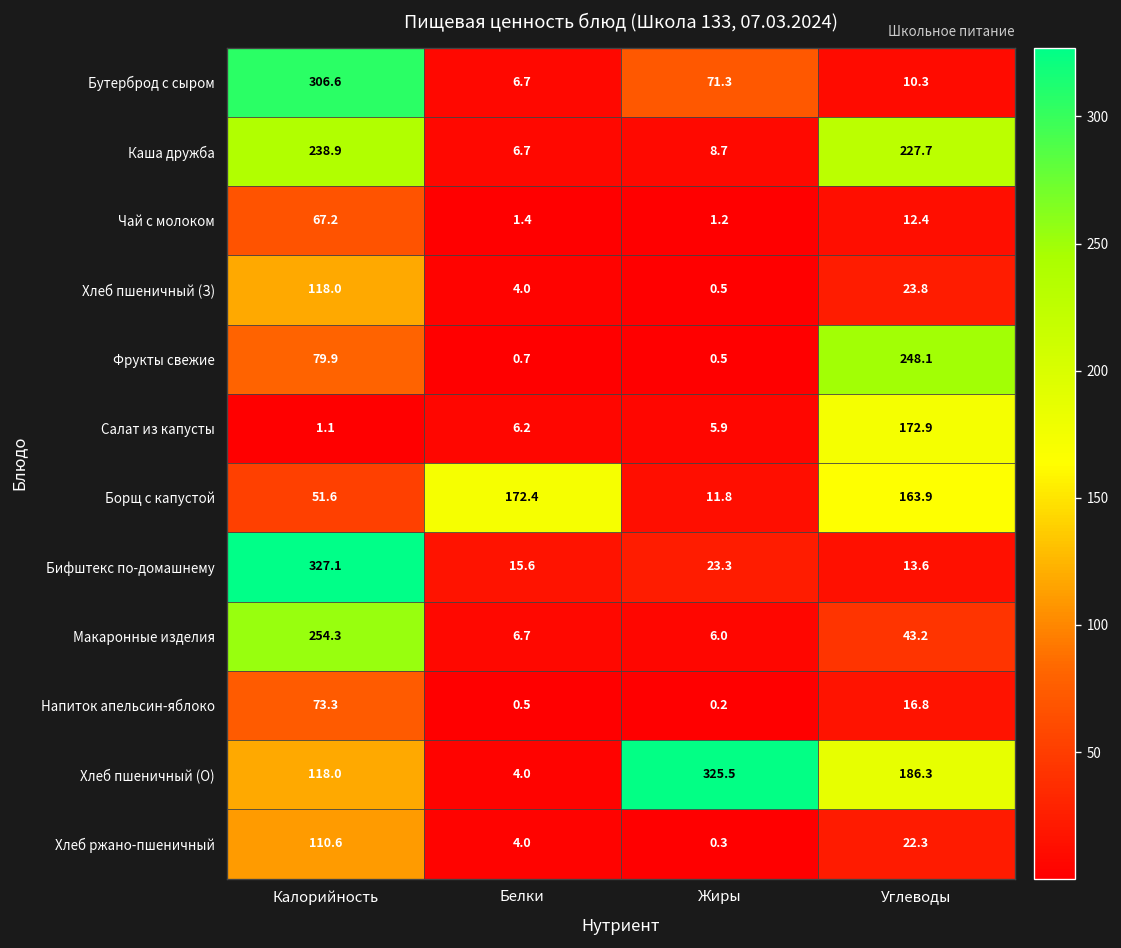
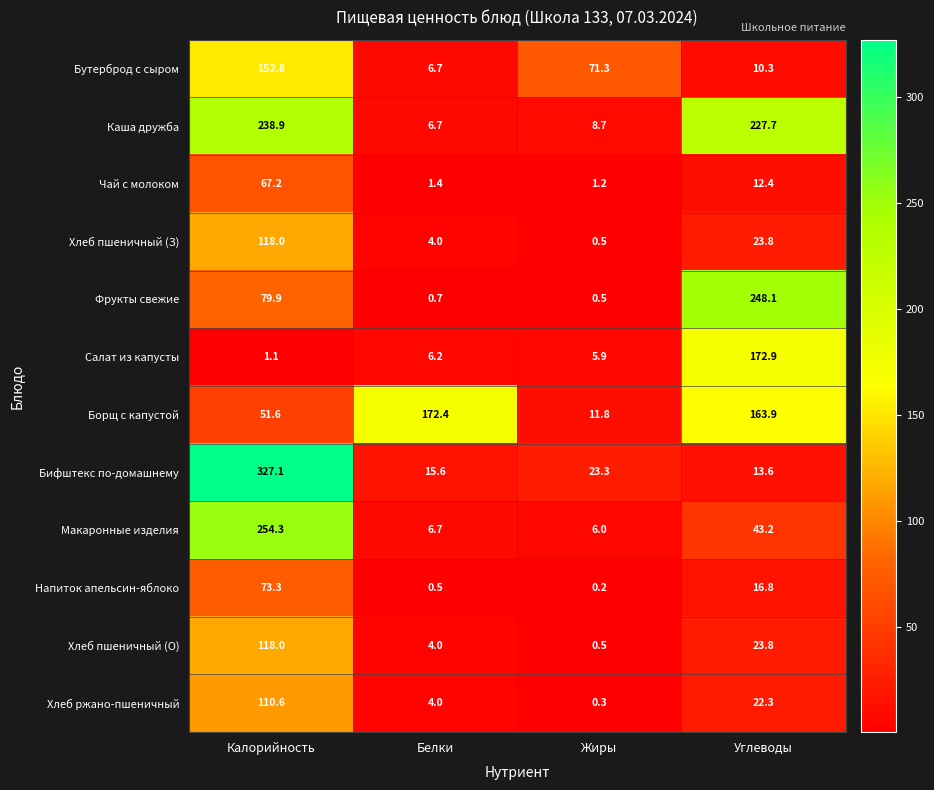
  {
    "Бутерброд с сыром": {
-     "Калорийность": 306.6,
+     "Калорийность": 152.8,
      "Белки": 6.7,
      "Жиры": 71.3,
      "Углеводы": 10.3
    },
    "Каша дружба": {
      "Калорийность": 238.9,
      "Белки": 6.7,
      "Жиры": 8.7,
      "Углеводы": 227.7
    },
    "Чай с молоком": {
      "Калорийность": 67.2,
      "Белки": 1.4,
      "Жиры": 1.2,
      "Углеводы": 12.4
    },
    "Хлеб пшеничный (З)": {
      "Калорийность": 118.0,
      "Белки": 4.0,
      "Жиры": 0.5,
      "Углеводы": 23.8
    },
    "Фрукты свежие": {
      "Калорийность": 79.9,
      "Белки": 0.7,
      "Жиры": 0.5,
      "Углеводы": 248.1
    },
    "Салат из капусты": {
      "Калорийность": 1.1,
      "Белки": 6.2,
      "Жиры": 5.9,
      "Углеводы": 172.9
    },
    "Борщ с капустой": {
      "Калорийность": 51.6,
      "Белки": 172.4,
      "Жиры": 11.8,
      "Углеводы": 163.9
    },
    "Бифштекс по-домашнему": {
      "Калорийность": 327.1,
      "Белки": 15.6,
      "Жиры": 23.3,
      "Углеводы": 13.6
    },
    "Макаронные изделия": {
      "Калорийность": 254.3,
      "Белки": 6.7,
      "Жиры": 6.0,
      "Углеводы": 43.2
    },
    "Напиток апельсин-яблоко": {
      "Калорийность": 73.3,
      "Белки": 0.5,
      "Жиры": 0.2,
      "Углеводы": 16.8
    },
    "Хлеб пшеничный (О)": {
      "Калорийность": 118.0,
      "Белки": 4.0,
-     "Жиры": 325.5,
-     "Углеводы": 186.3
+     "Жиры": 0.5,
+     "Углеводы": 23.8
    },
    "Хлеб ржано-пшеничный": {
      "Калорийность": 110.6,
      "Белки": 4.0,
      "Жиры": 0.3,
      "Углеводы": 22.3
    }
  }
